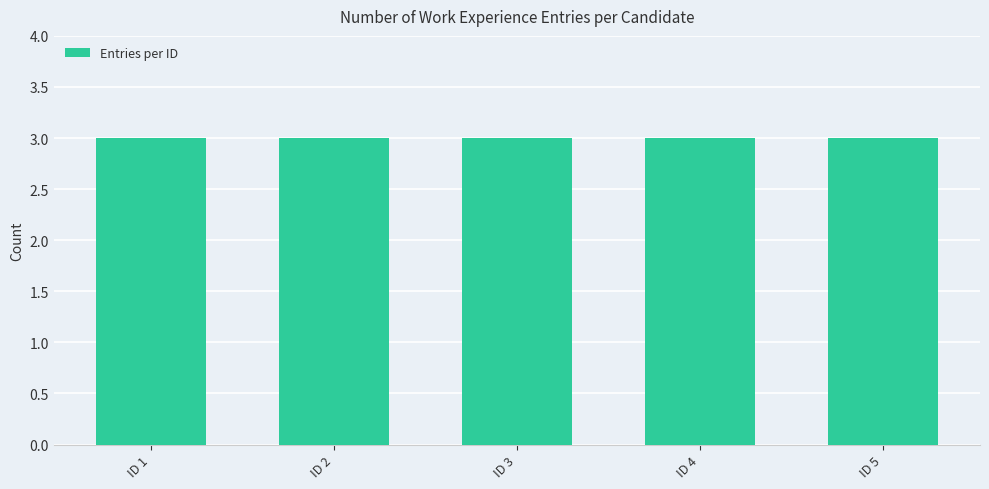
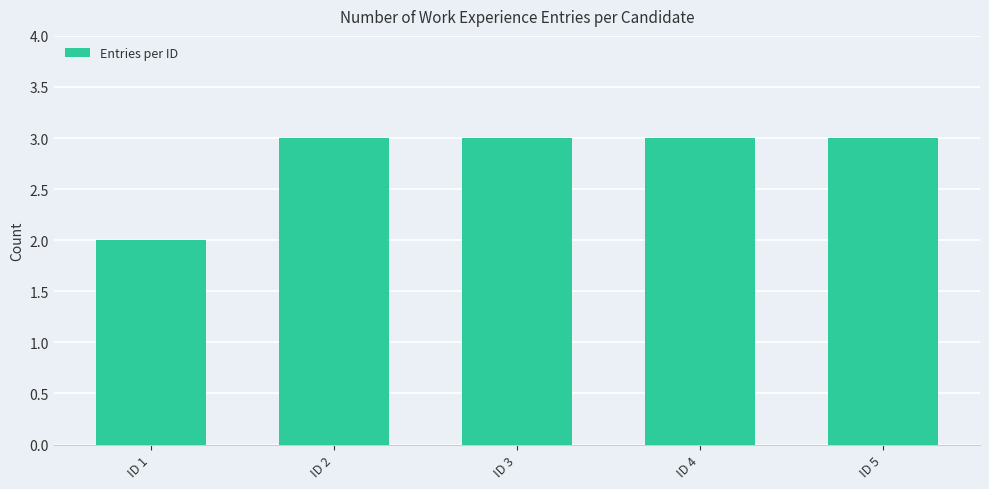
  {
-   "ID 1": 3,
+   "ID 1": 2,
    "ID 2": 3,
    "ID 3": 3,
    "ID 4": 3,
    "ID 5": 3
  }
